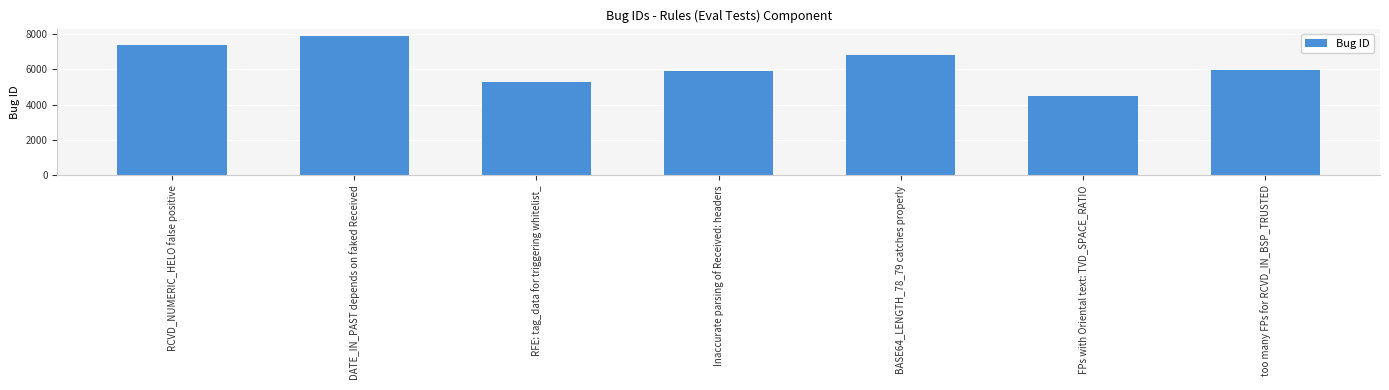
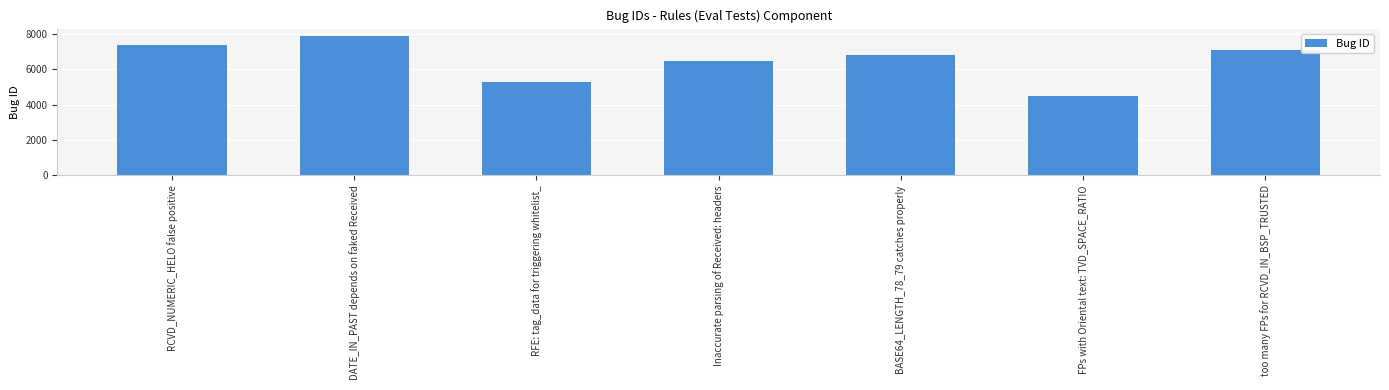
  {
    "RCVD_NUMERIC_HELO false positive": 7400,
    "DATE_IN_PAST depends on faked Received": 7900,
    "RFE: tag_data for triggering whitelist_": 5300,
-   "Inaccurate parsing of Received: headers": 5900,
+   "Inaccurate parsing of Received: headers": 6500,
    "BASE64_LENGTH_78_79 catches properly": 6800,
    "FPs with Oriental text: TVD_SPACE_RATIO": 4500,
-   "too many FPs for RCVD_IN_BSP_TRUSTED": 6000
+   "too many FPs for RCVD_IN_BSP_TRUSTED": 7100
  }
